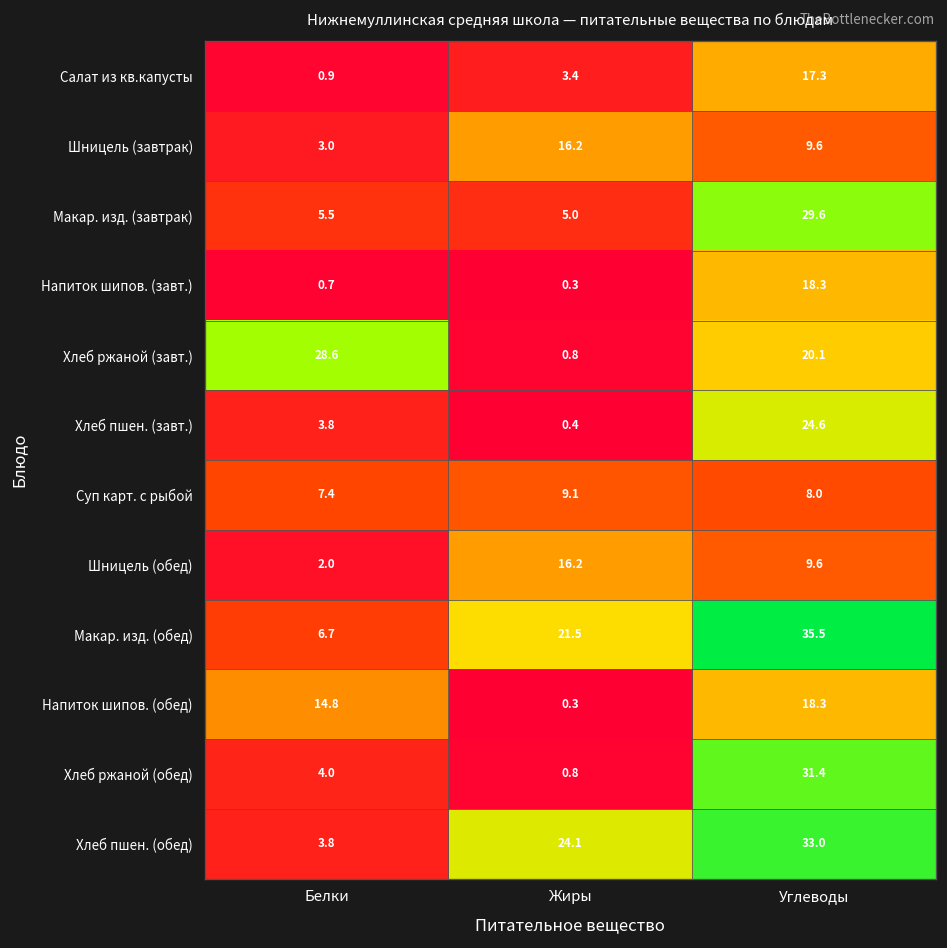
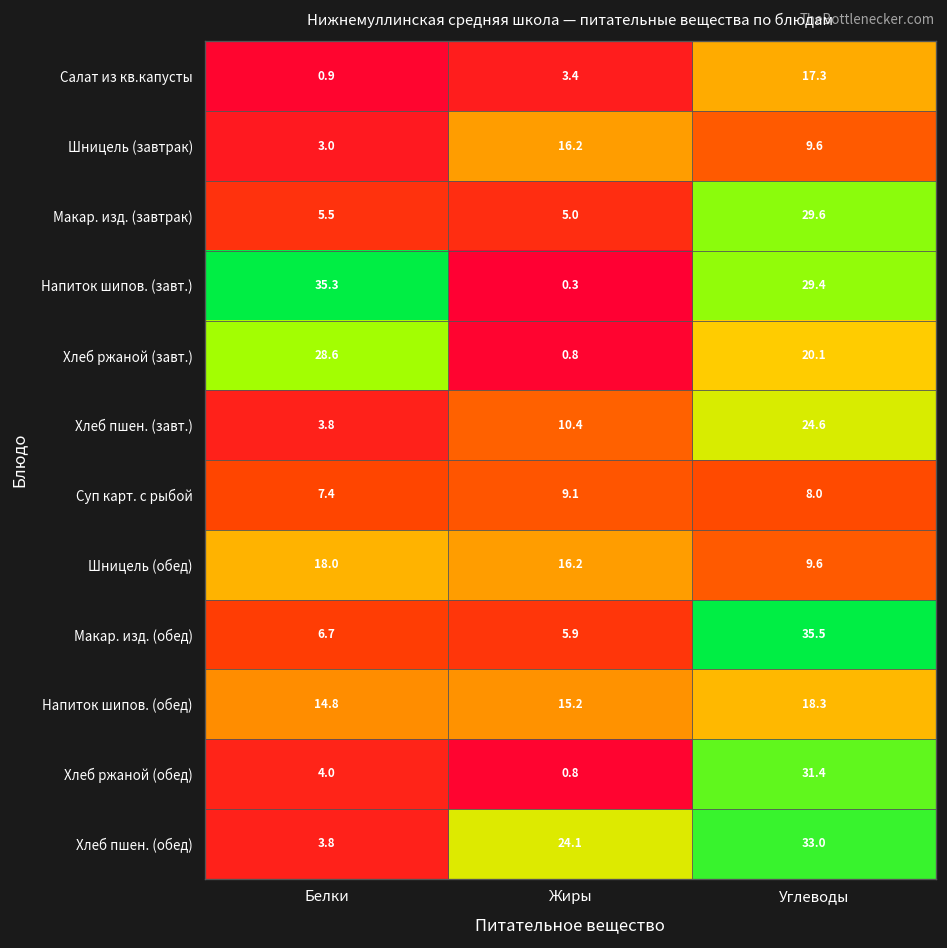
  {
    "Салат из кв.капусты": {
      "Белки": 0.9,
      "Жиры": 3.4,
      "Углеводы": 17.3
    },
    "Шницель (завтрак)": {
      "Белки": 3.0,
      "Жиры": 16.2,
      "Углеводы": 9.6
    },
    "Макар. изд. (завтрак)": {
      "Белки": 5.5,
      "Жиры": 5.0,
      "Углеводы": 29.6
    },
    "Напиток шипов. (завт.)": {
-     "Белки": 0.7,
+     "Белки": 35.3,
      "Жиры": 0.3,
-     "Углеводы": 18.3
+     "Углеводы": 29.4
    },
    "Хлеб ржаной (завт.)": {
      "Белки": 28.6,
      "Жиры": 0.8,
      "Углеводы": 20.1
    },
    "Хлеб пшен. (завт.)": {
      "Белки": 3.8,
-     "Жиры": 0.4,
+     "Жиры": 10.4,
      "Углеводы": 24.6
    },
    "Суп карт. с рыбой": {
      "Белки": 7.4,
      "Жиры": 9.1,
      "Углеводы": 8.0
    },
    "Шницель (обед)": {
-     "Белки": 2.0,
+     "Белки": 18.0,
      "Жиры": 16.2,
      "Углеводы": 9.6
    },
    "Макар. изд. (обед)": {
      "Белки": 6.7,
-     "Жиры": 21.5,
+     "Жиры": 5.9,
      "Углеводы": 35.5
    },
    "Напиток шипов. (обед)": {
      "Белки": 14.8,
-     "Жиры": 0.3,
+     "Жиры": 15.2,
      "Углеводы": 18.3
    },
    "Хлеб ржаной (обед)": {
      "Белки": 4.0,
      "Жиры": 0.8,
      "Углеводы": 31.4
    },
    "Хлеб пшен. (обед)": {
      "Белки": 3.8,
      "Жиры": 24.1,
      "Углеводы": 33.0
    }
  }
